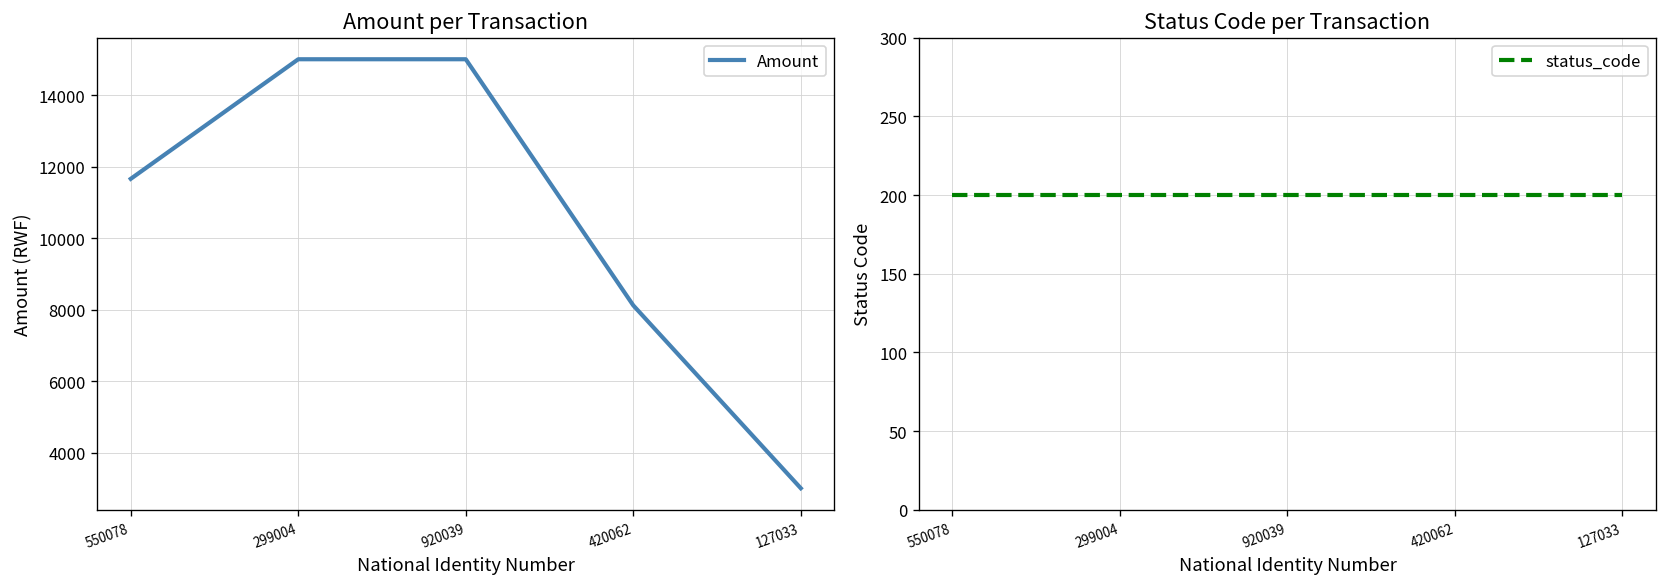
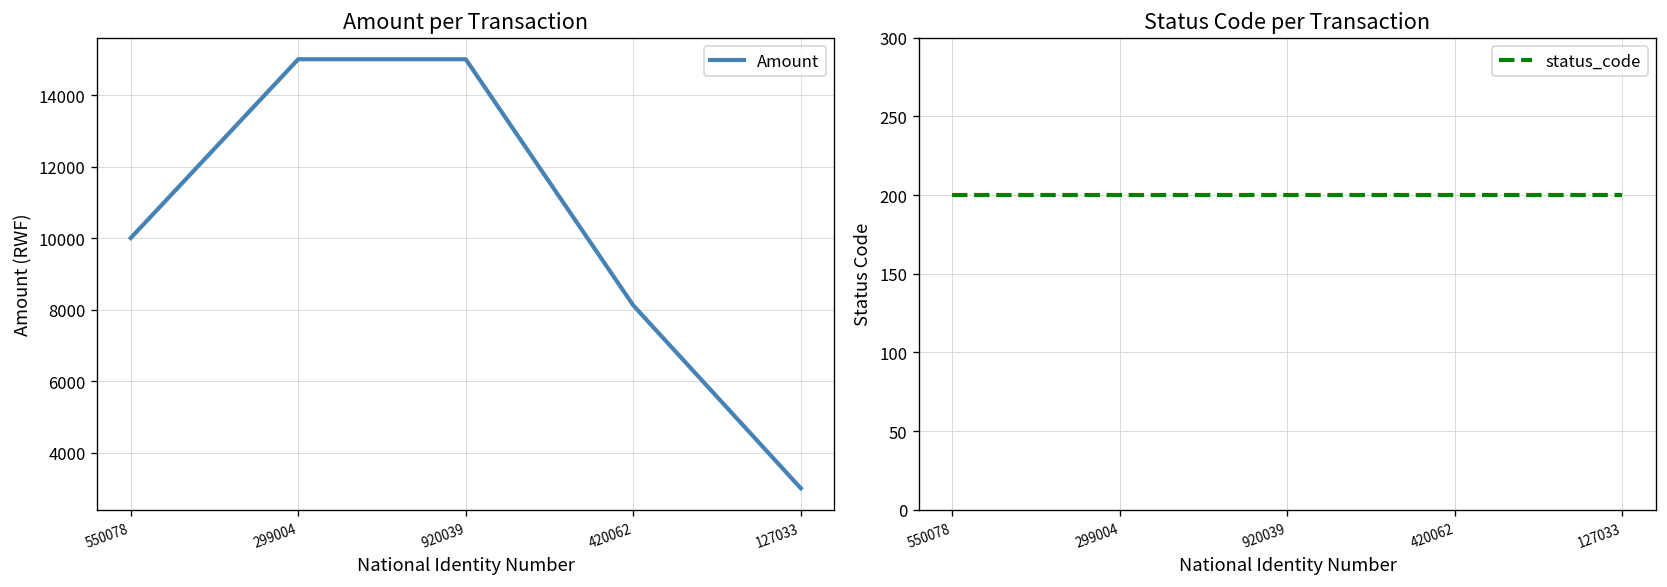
  {
    "Amount per Transaction": {
-     "550078": 11700,
+     "550078": 10000,
      "299004": 15000,
      "920039": 15000,
      "420062": 8100,
      "127033": 3000
    },
    "Status Code per Transaction": {
      "550078": 200,
      "299004": 200,
      "920039": 200,
      "420062": 200,
      "127033": 200
    }
  }
